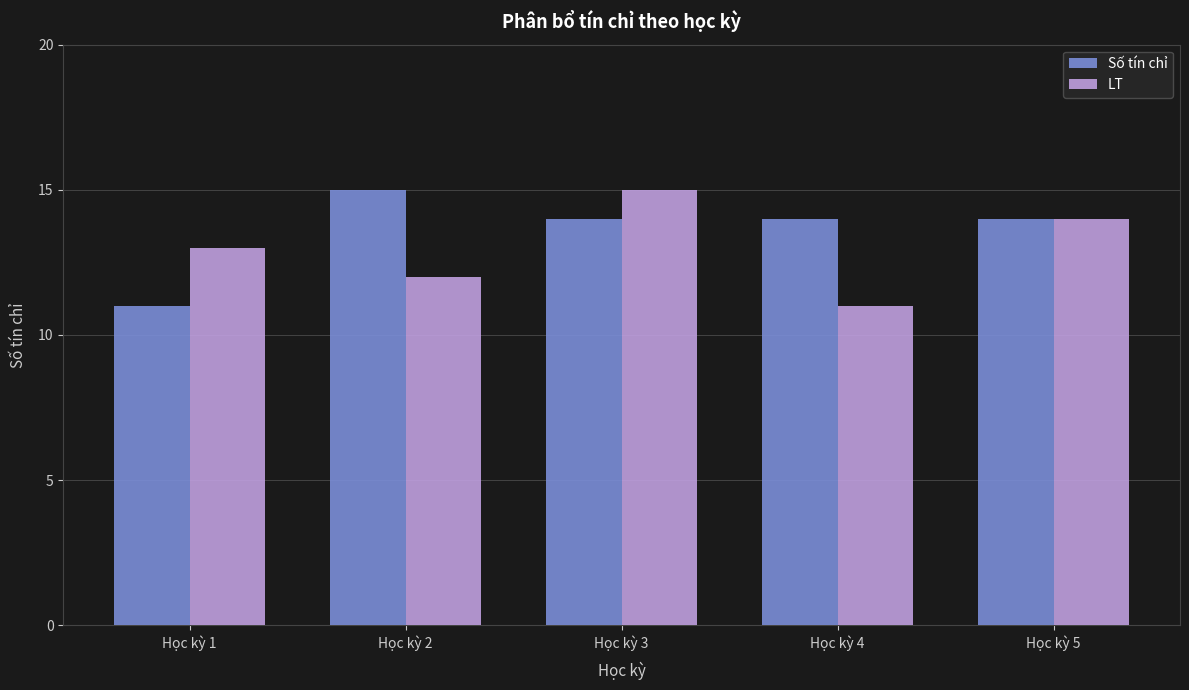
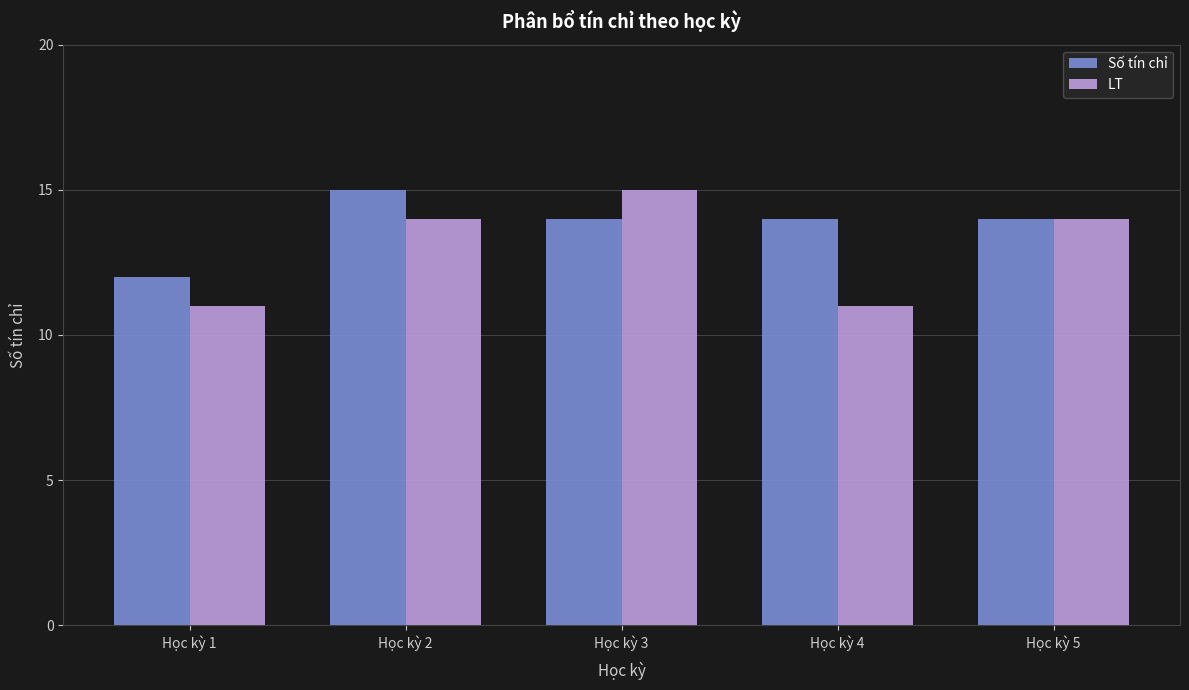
  {
    "Số tín chỉ": {
-     "Học kỳ 1": 11,
+     "Học kỳ 1": 12,
      "Học kỳ 2": 15,
      "Học kỳ 3": 14,
      "Học kỳ 4": 14,
      "Học kỳ 5": 14
    },
    "LT": {
-     "Học kỳ 1": 13,
-     "Học kỳ 2": 12,
+     "Học kỳ 1": 11,
+     "Học kỳ 2": 14,
      "Học kỳ 3": 15,
      "Học kỳ 4": 11,
      "Học kỳ 5": 14
    }
  }
